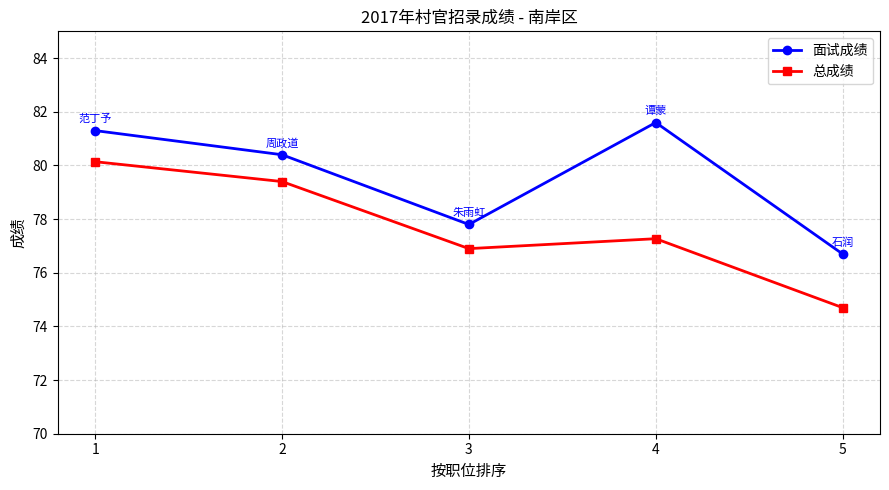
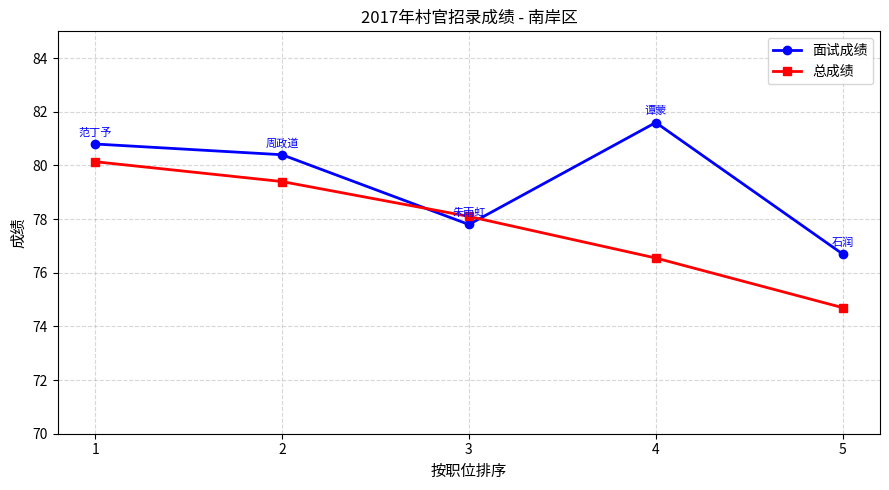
  {
    "面试成绩": {
-     "1": 81.3,
+     "1": 80.8,
      "2": 80.4,
      "3": 77.8,
      "4": 81.6,
      "5": 76.7
    },
    "总成绩": {
      "1": 80.1,
      "2": 79.4,
-     "3": 76.9,
-     "4": 77.3,
+     "3": 78.1,
+     "4": 76.6,
      "5": 74.7
    }
  }
